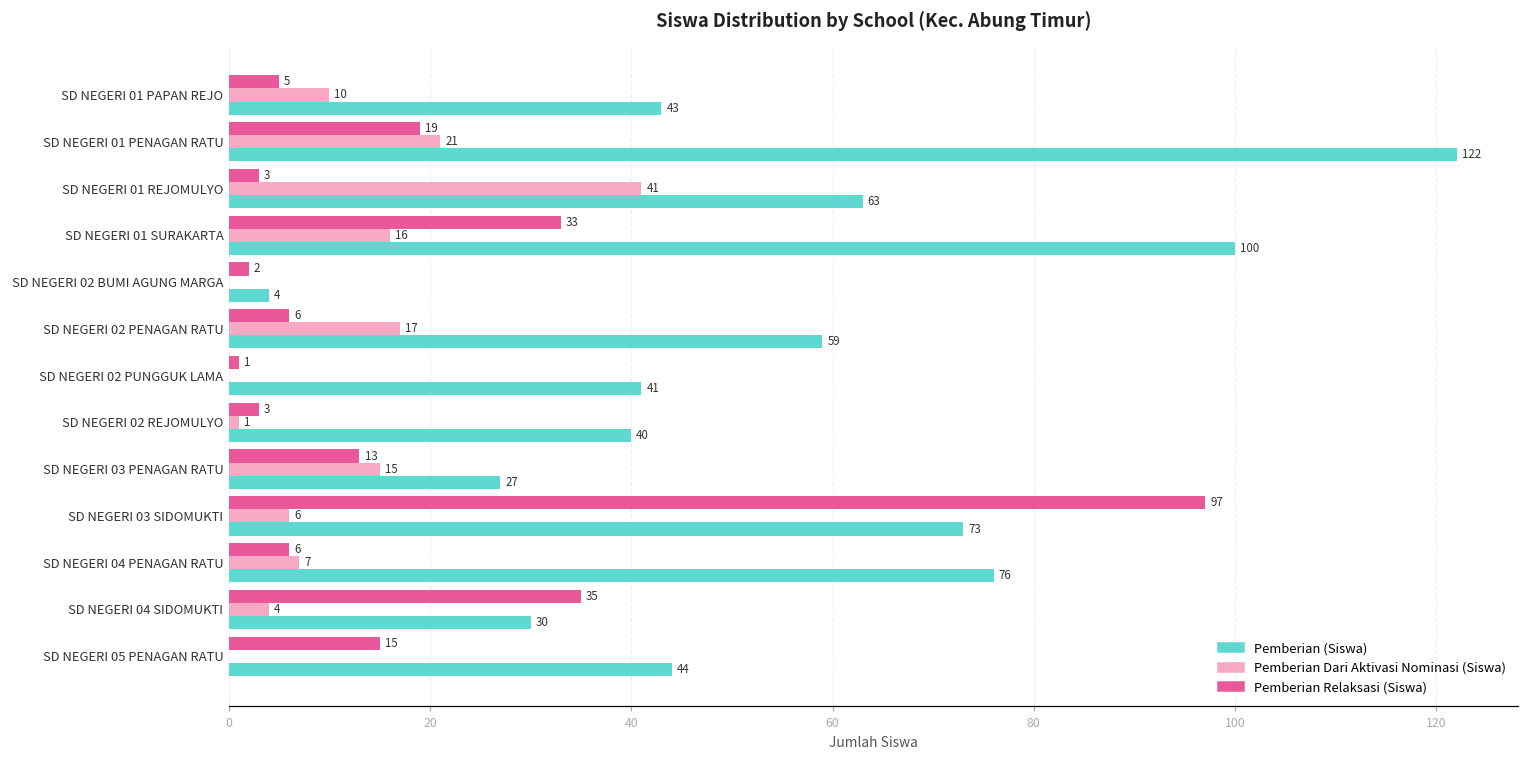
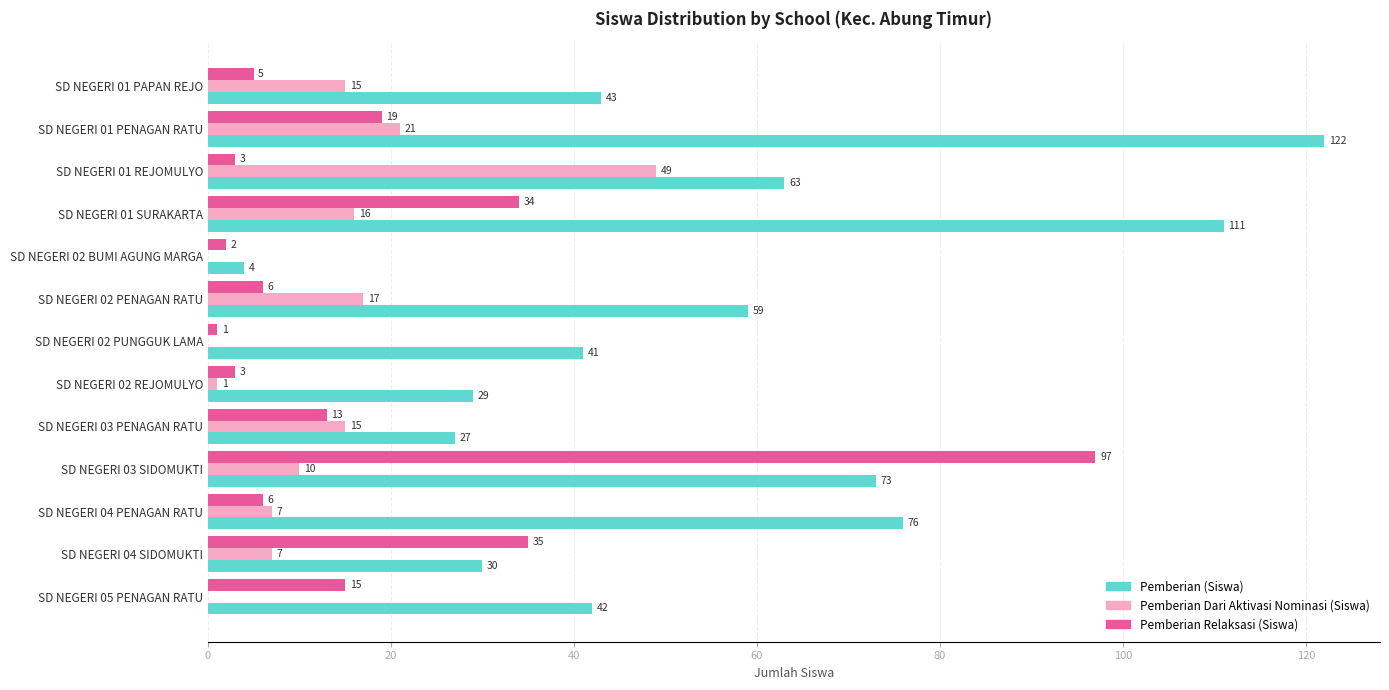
  {
    "Pemberian (Siswa)": {
      "SD NEGERI 01 PAPAN REJO": 43,
      "SD NEGERI 01 PENAGAN RATU": 122,
      "SD NEGERI 01 REJOMULYO": 63,
-     "SD NEGERI 01 SURAKARTA": 100,
+     "SD NEGERI 01 SURAKARTA": 111,
      "SD NEGERI 02 BUMI AGUNG MARGA": 4,
      "SD NEGERI 02 PENAGAN RATU": 59,
      "SD NEGERI 02 PUNGGUK LAMA": 41,
-     "SD NEGERI 02 REJOMULYO": 40,
+     "SD NEGERI 02 REJOMULYO": 29,
      "SD NEGERI 03 PENAGAN RATU": 27,
      "SD NEGERI 03 SIDOMUKTI": 73,
      "SD NEGERI 04 PENAGAN RATU": 76,
      "SD NEGERI 04 SIDOMUKTI": 30,
-     "SD NEGERI 05 PENAGAN RATU": 44
+     "SD NEGERI 05 PENAGAN RATU": 42
    },
    "Pemberian Dari Aktivasi Nominasi (Siswa)": {
-     "SD NEGERI 01 PAPAN REJO": 10,
+     "SD NEGERI 01 PAPAN REJO": 15,
      "SD NEGERI 01 PENAGAN RATU": 21,
-     "SD NEGERI 01 REJOMULYO": 41,
+     "SD NEGERI 01 REJOMULYO": 49,
      "SD NEGERI 01 SURAKARTA": 16,
      "SD NEGERI 02 PENAGAN RATU": 17,
      "SD NEGERI 02 REJOMULYO": 1,
      "SD NEGERI 03 PENAGAN RATU": 15,
-     "SD NEGERI 03 SIDOMUKTI": 6,
+     "SD NEGERI 03 SIDOMUKTI": 10,
      "SD NEGERI 04 PENAGAN RATU": 7,
-     "SD NEGERI 04 SIDOMUKTI": 4
+     "SD NEGERI 04 SIDOMUKTI": 7
    },
    "Pemberian Relaksasi (Siswa)": {
      "SD NEGERI 01 PAPAN REJO": 5,
      "SD NEGERI 01 PENAGAN RATU": 19,
      "SD NEGERI 01 REJOMULYO": 3,
-     "SD NEGERI 01 SURAKARTA": 33,
+     "SD NEGERI 01 SURAKARTA": 34,
      "SD NEGERI 02 BUMI AGUNG MARGA": 2,
      "SD NEGERI 02 PENAGAN RATU": 6,
      "SD NEGERI 02 PUNGGUK LAMA": 1,
      "SD NEGERI 02 REJOMULYO": 3,
      "SD NEGERI 03 PENAGAN RATU": 13,
      "SD NEGERI 03 SIDOMUKTI": 97,
      "SD NEGERI 04 PENAGAN RATU": 6,
      "SD NEGERI 04 SIDOMUKTI": 35,
      "SD NEGERI 05 PENAGAN RATU": 15
    }
  }
